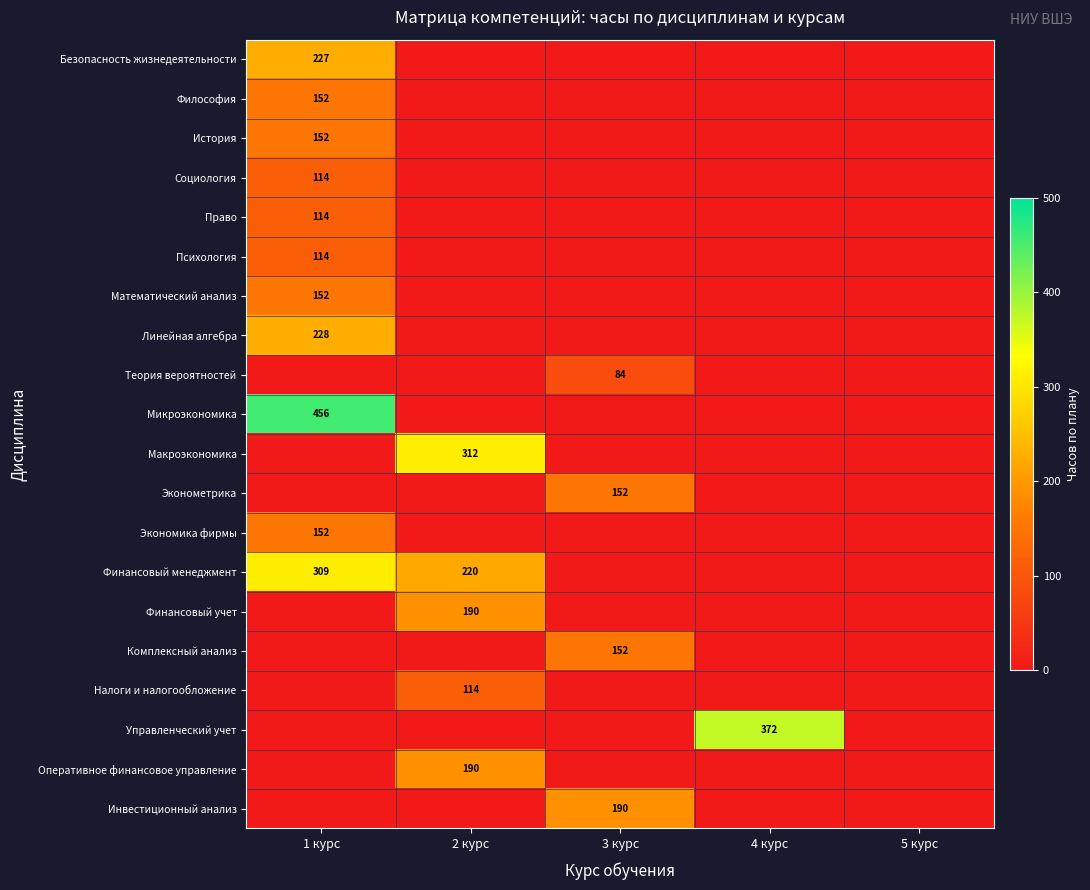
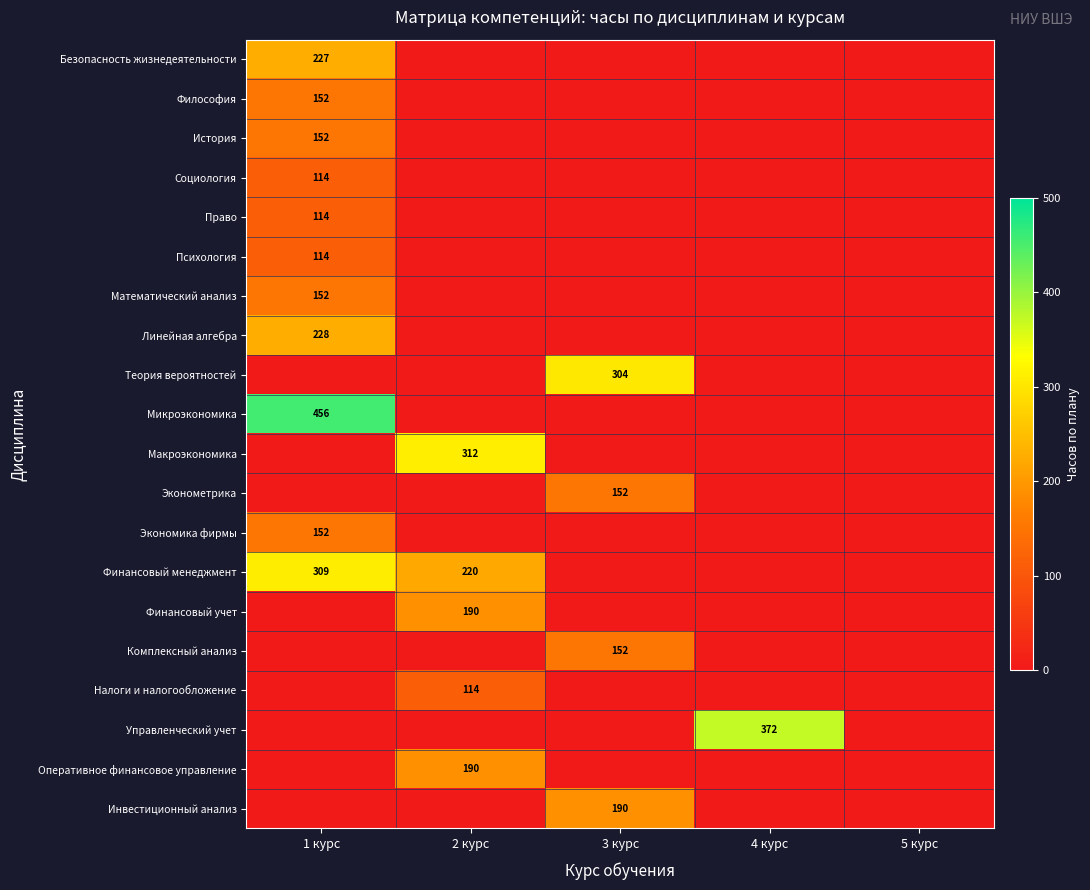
  {
    "Безопасность жизнедеятельности": {
      "1 курс": 227
    },
    "Философия": {
      "1 курс": 152
    },
    "История": {
      "1 курс": 152
    },
    "Социология": {
      "1 курс": 114
    },
    "Право": {
      "1 курс": 114
    },
    "Психология": {
      "1 курс": 114
    },
    "Математический анализ": {
      "1 курс": 152
    },
    "Линейная алгебра": {
      "1 курс": 228
    },
    "Теория вероятностей": {
-     "3 курс": 84
+     "3 курс": 304
    },
    "Микроэкономика": {
      "1 курс": 456
    },
    "Макроэкономика": {
      "2 курс": 312
    },
    "Эконометрика": {
      "3 курс": 152
    },
    "Экономика фирмы": {
      "1 курс": 152
    },
    "Финансовый менеджмент": {
      "1 курс": 309,
      "2 курс": 220
    },
    "Финансовый учет": {
      "2 курс": 190
    },
    "Комплексный анализ": {
      "3 курс": 152
    },
    "Налоги и налогообложение": {
      "2 курс": 114
    },
    "Управленческий учет": {
      "4 курс": 372
    },
    "Оперативное финансовое управление": {
      "2 курс": 190
    },
    "Инвестиционный анализ": {
      "3 курс": 190
    }
  }
